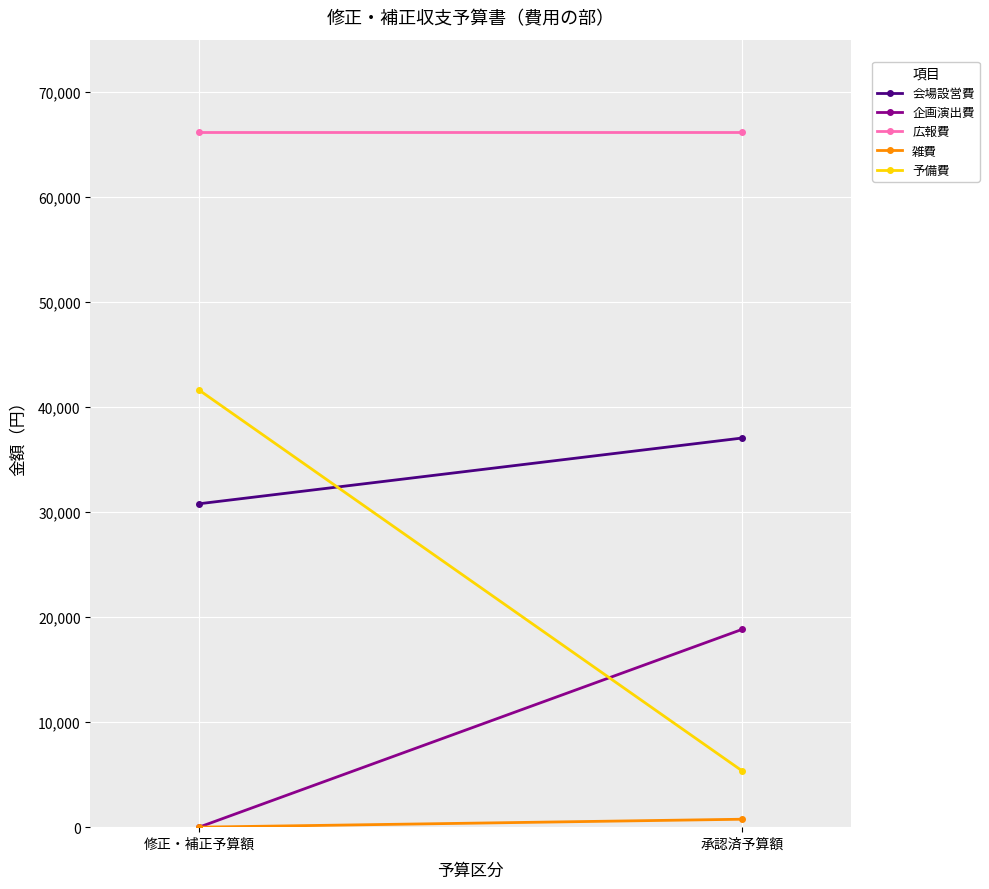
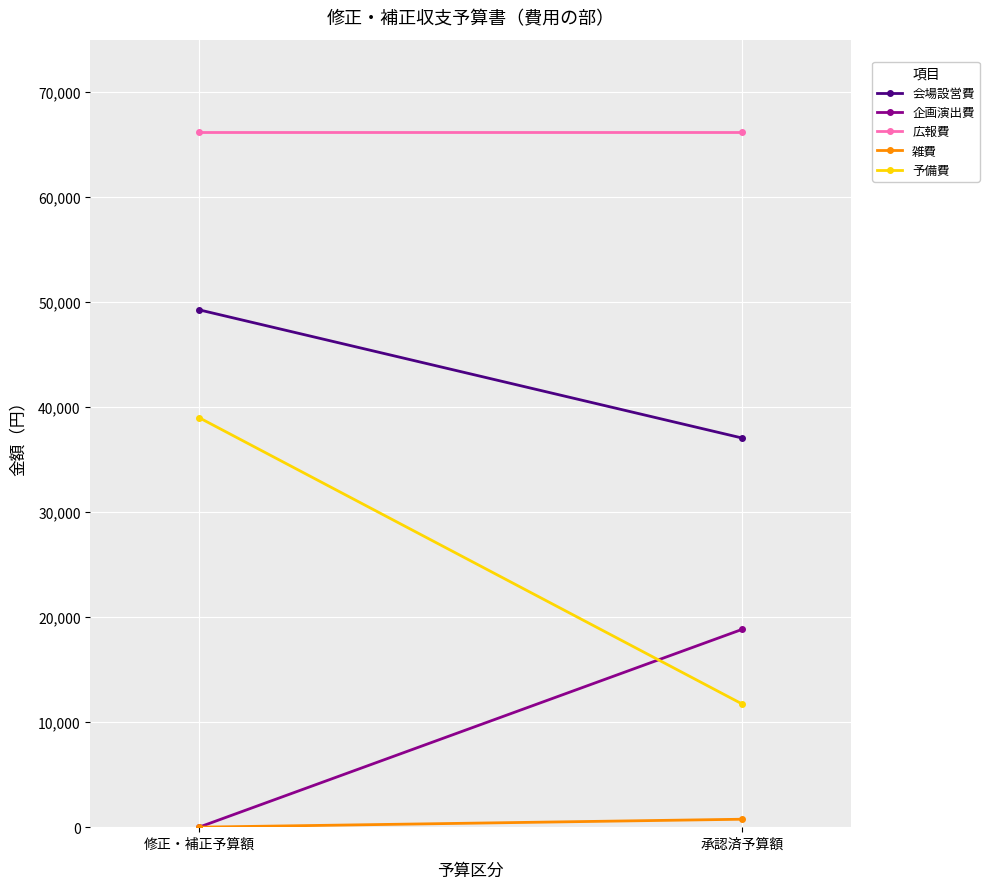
  {
    "会場設営費": {
-     "修正・補正予算額": "30,800",
+     "修正・補正予算額": "49,300",
      "承認済予算額": "37,100"
    },
    "企画演出費": {
      "承認済予算額": "18,800"
    },
    "広報費": {
      "修正・補正予算額": "66,200",
      "承認済予算額": "66,200"
    },
    "雑費": {
      "承認済予算額": "800"
    },
    "予備費": {
-     "修正・補正予算額": "41,600",
-     "承認済予算額": "5,400"
+     "修正・補正予算額": "39,000",
+     "承認済予算額": "11,700"
    }
  }
